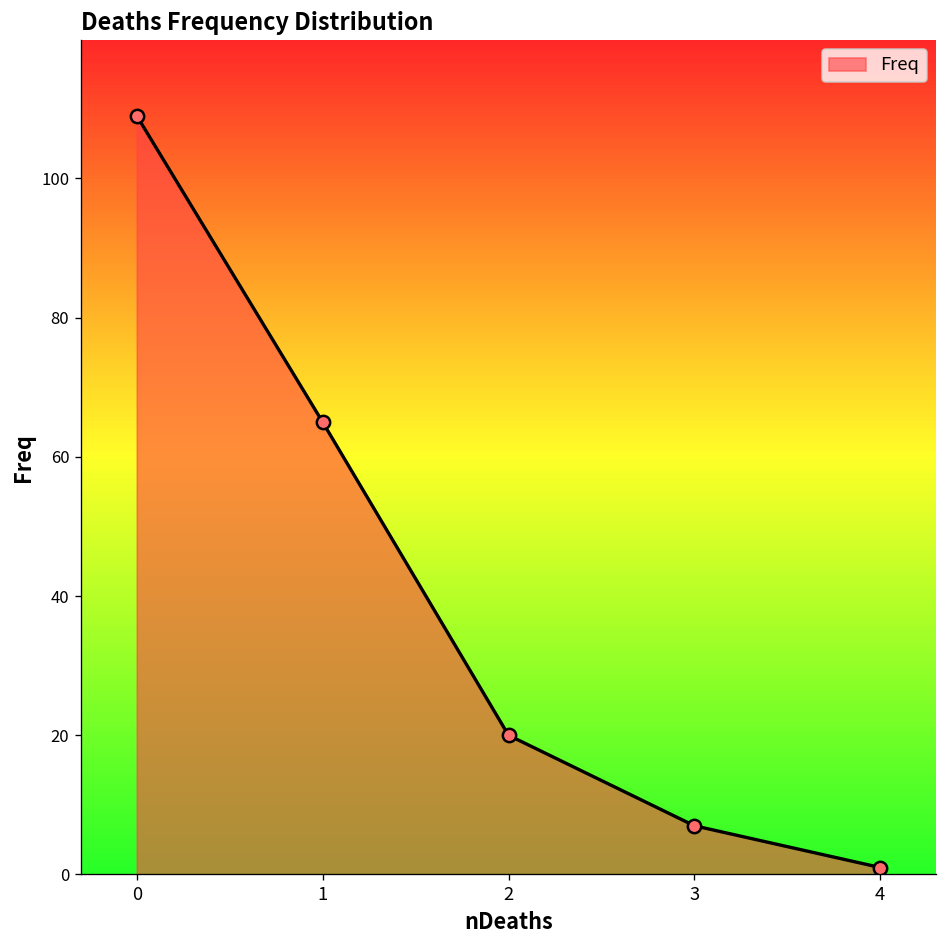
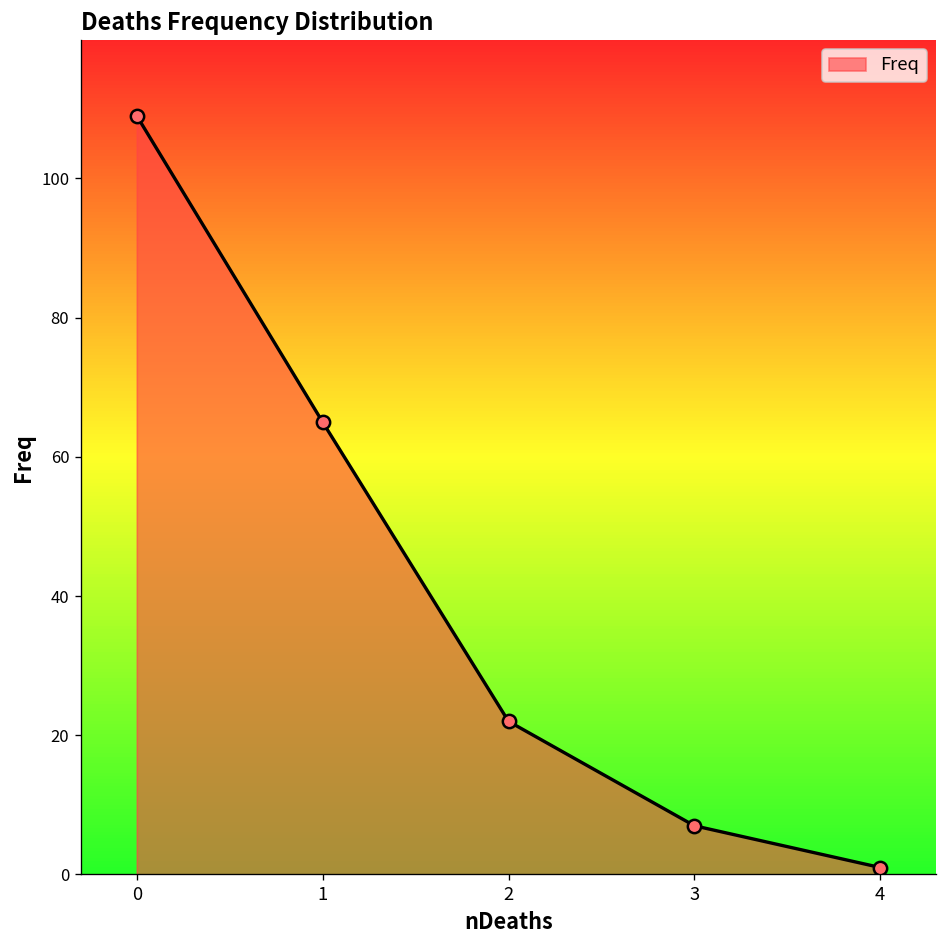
  {
    "0": 109,
    "1": 65,
-   "2": 20,
+   "2": 22,
    "3": 7,
    "4": 1
  }
